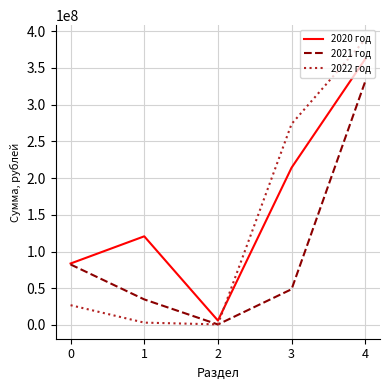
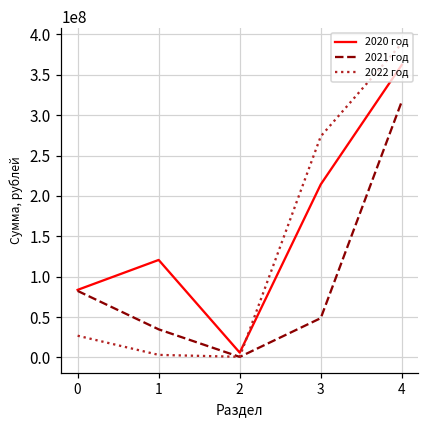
  {
    "2020 год": {
      "1": 120000000,
      "2": 10000000,
      "3": 210000000
    },
    "2021 год": {
      "1": 30000000,
      "3": 50000000,
-     "4": 330000000
+     "4": 320000000
    },
    "2022 год": {
      "0": 30000000,
      "1": 0,
      "3": 270000000
    }
  }
